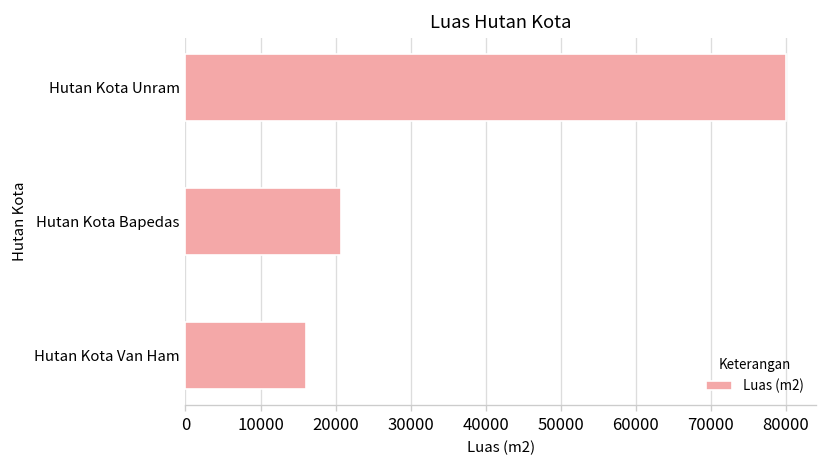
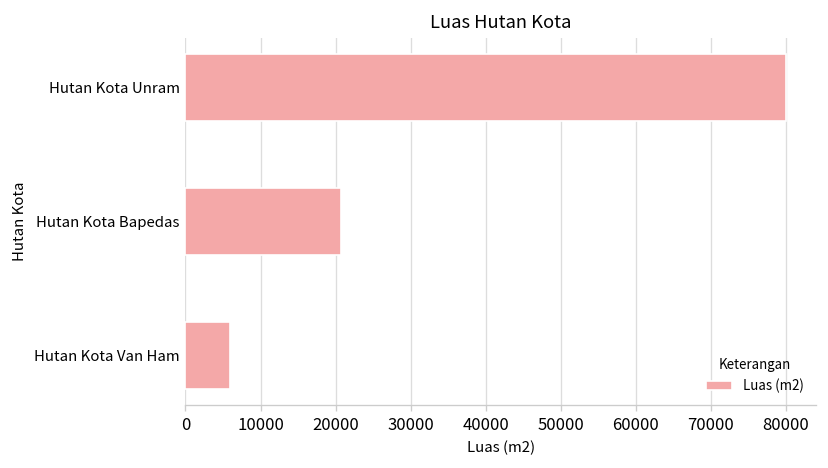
  {
    "Hutan Kota Unram": 80000,
    "Hutan Kota Bapedas": 21000,
-   "Hutan Kota Van Ham": 16000
+   "Hutan Kota Van Ham": 6000
  }
